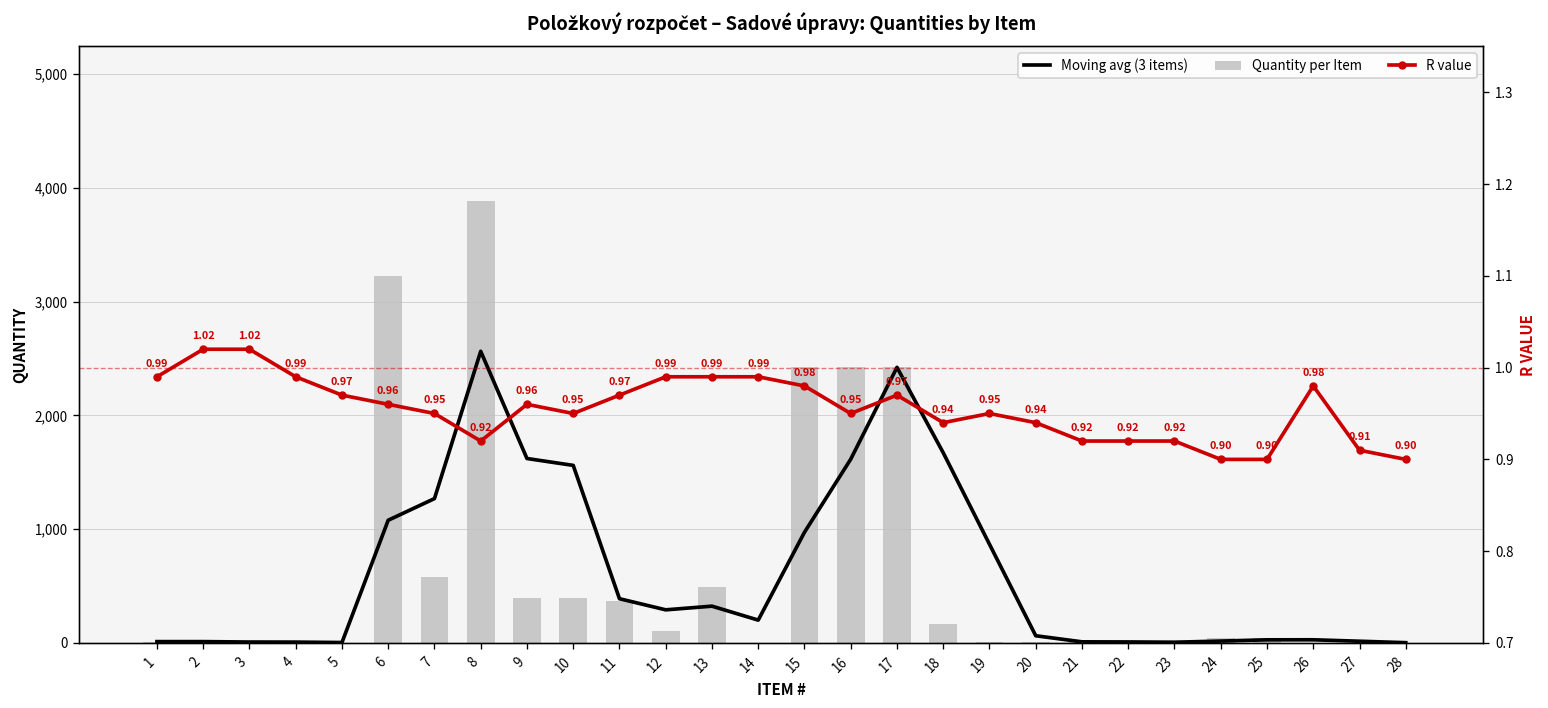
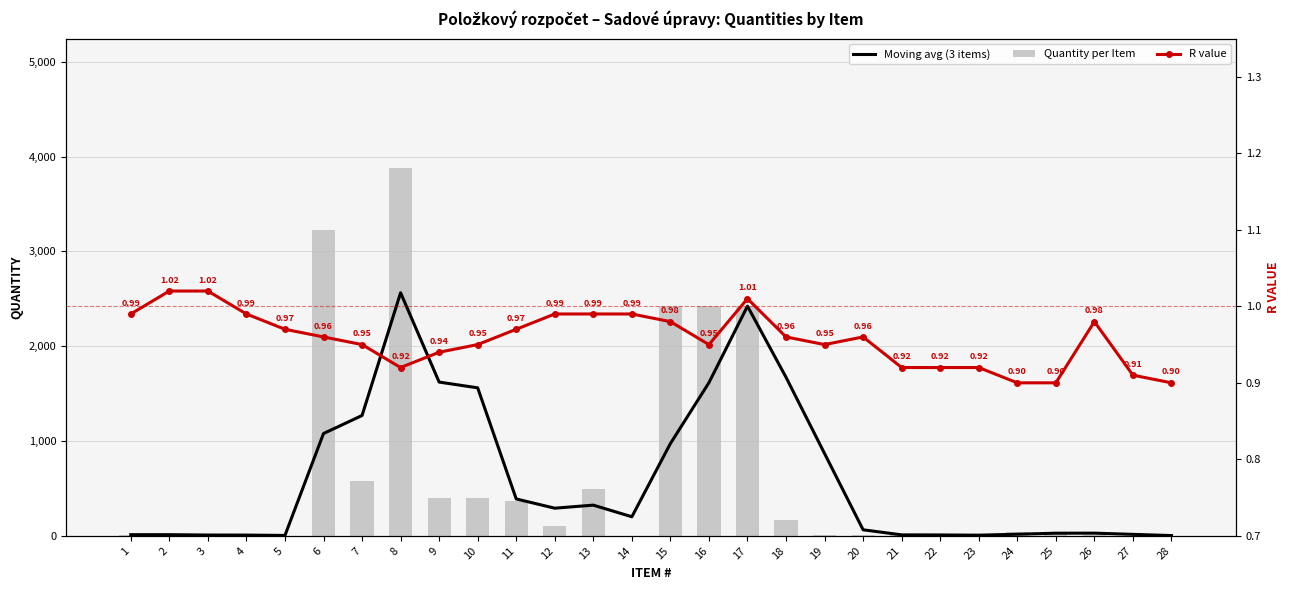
  {
    "R value": {
      "1": 0.99,
      "2": 1.02,
      "3": 1.02,
      "4": 0.99,
      "5": 0.97,
      "6": 0.96,
      "7": 0.95,
      "8": 0.92,
-     "9": 0.96,
+     "9": 0.94,
      "10": 0.95,
      "11": 0.97,
      "12": 0.99,
      "13": 0.99,
      "14": 0.99,
      "15": 0.98,
      "16": 0.95,
-     "17": 0.97,
-     "18": 0.94,
+     "17": 1.01,
+     "18": 0.96,
      "19": 0.95,
-     "20": 0.94,
+     "20": 0.96,
      "21": 0.92,
      "22": 0.92,
      "23": 0.92,
      "24": 0.90,
      "25": 0.90,
      "26": 0.98,
      "27": 0.91,
      "28": 0.90
    }
  }
